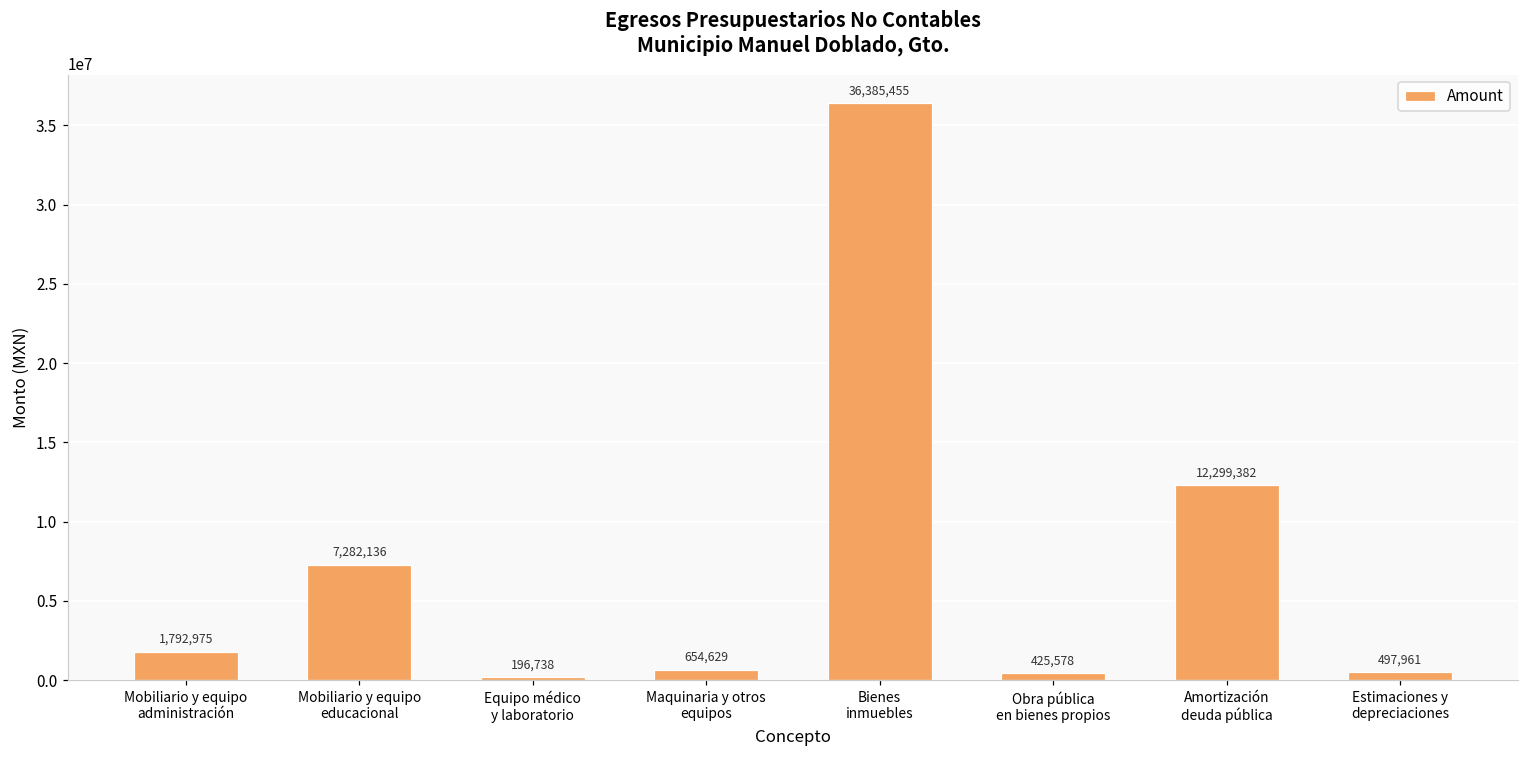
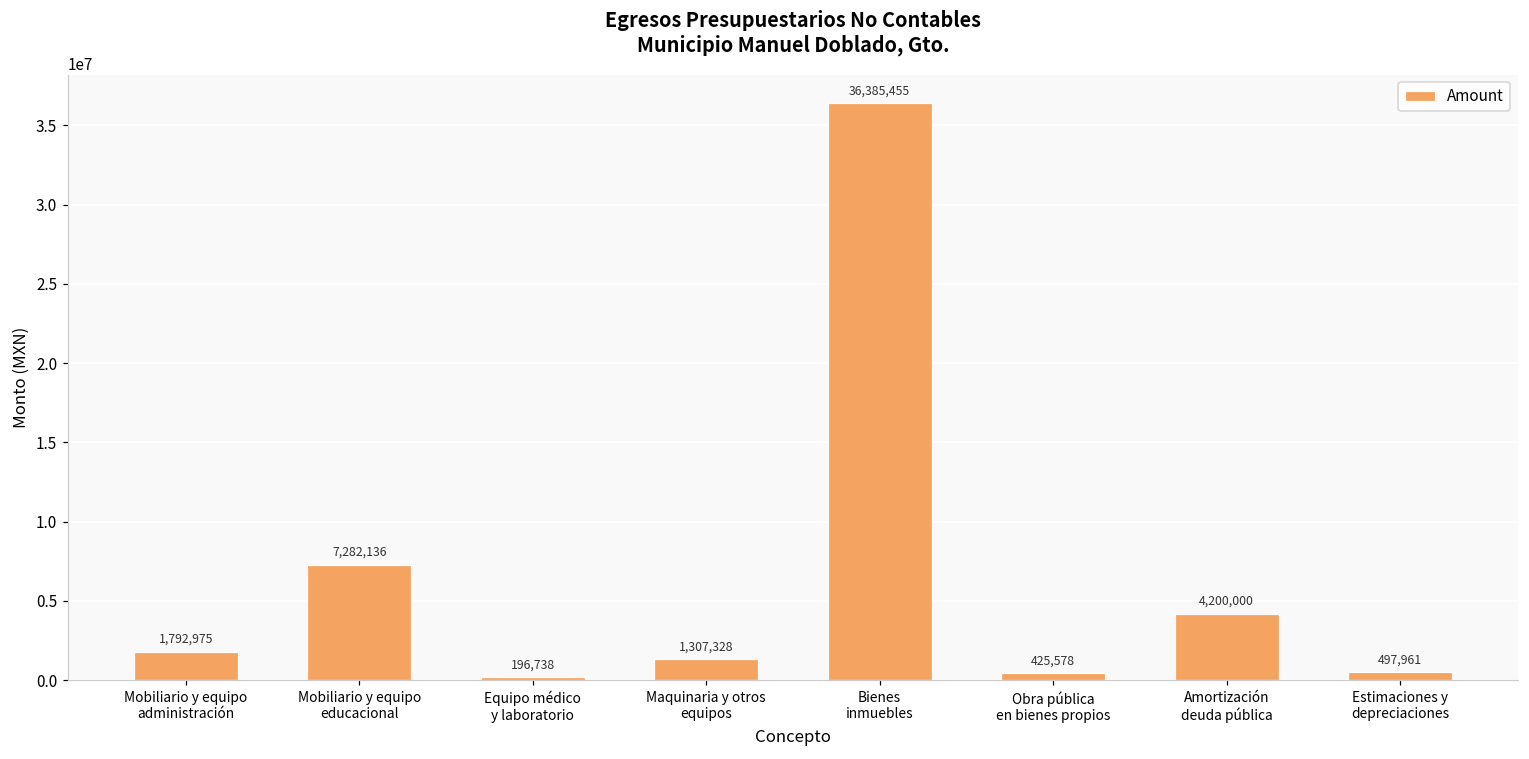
  {
    "Mobiliario y equipo administración": "1,792,975",
    "Mobiliario y equipo educacional": "7,282,136",
    "Equipo médico y laboratorio": "196,738",
-   "Maquinaria y otros equipos": "654,629",
+   "Maquinaria y otros equipos": "1,307,328",
    "Bienes inmuebles": "36,385,455",
    "Obra pública en bienes propios": "425,578",
-   "Amortización deuda pública": "12,299,382",
+   "Amortización deuda pública": "4,200,000",
    "Estimaciones y depreciaciones": "497,961"
  }
